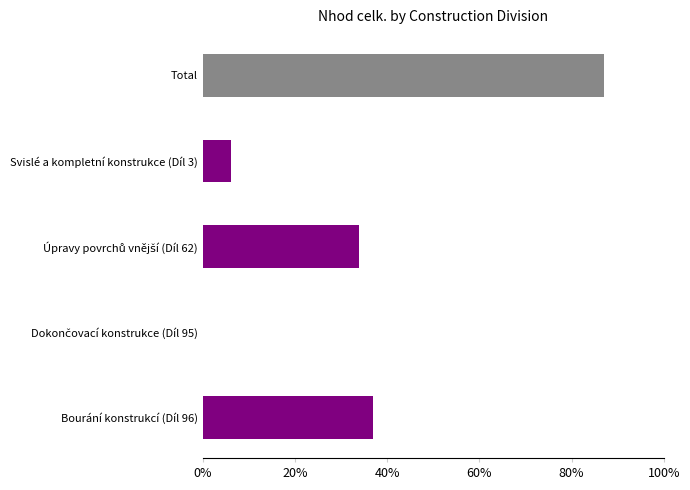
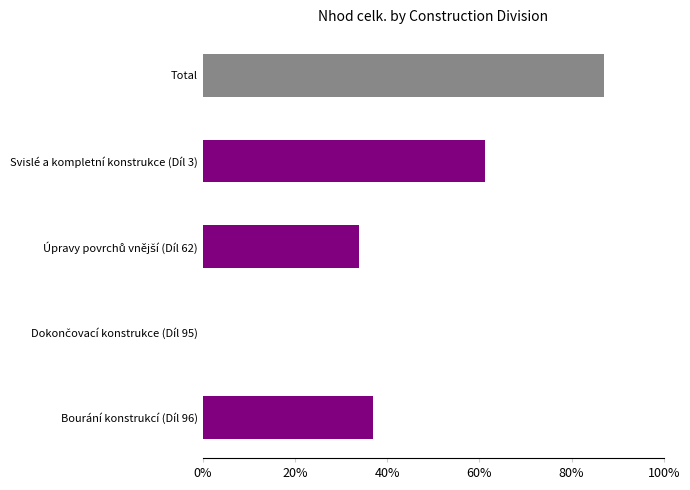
  {
    "Total": "87%",
-   "Svislé a kompletní konstrukce (Díl 3)": "6%",
+   "Svislé a kompletní konstrukce (Díl 3)": "61%",
    "Úpravy povrchů vnější (Díl 62)": "34%",
    "Dokončovací konstrukce (Díl 95)": "0%",
    "Bourání konstrukcí (Díl 96)": "37%"
  }
